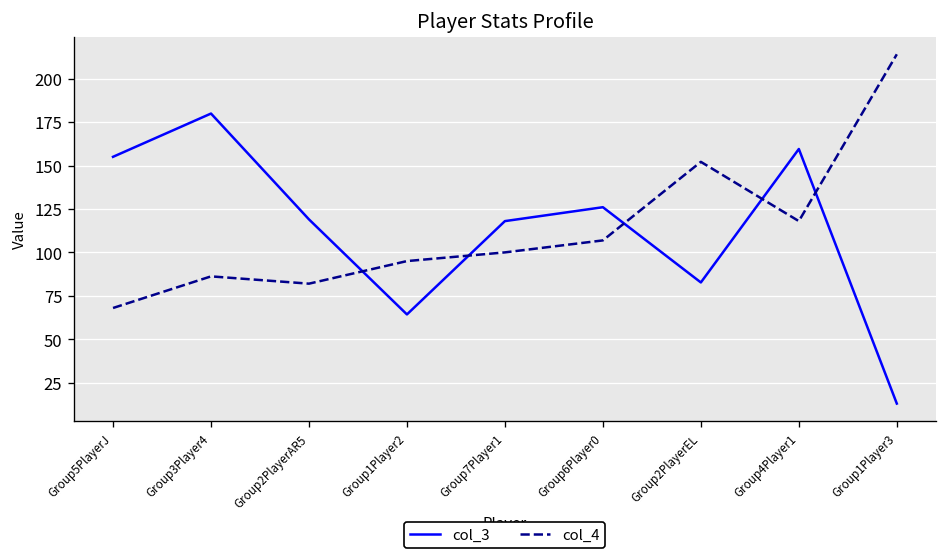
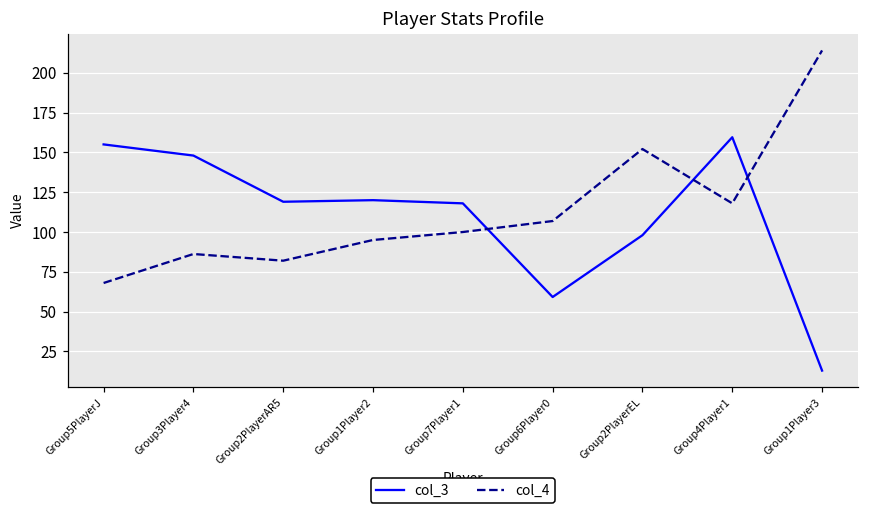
  {
    "col_3": {
      "Group5PlayerJ": 155,
-     "Group3Player4": 180,
+     "Group3Player4": 148,
      "Group2PlayerAR5": 119,
-     "Group1Player2": 64,
+     "Group1Player2": 120,
      "Group7Player1": 118,
-     "Group6Player0": 126,
-     "Group2PlayerEL": 83,
+     "Group6Player0": 59,
+     "Group2PlayerEL": 98,
      "Group4Player1": 160,
      "Group1Player3": 13
    },
    "col_4": {
      "Group5PlayerJ": 68,
      "Group3Player4": 86,
      "Group2PlayerAR5": 82,
      "Group1Player2": 95,
      "Group7Player1": 100,
      "Group6Player0": 107,
      "Group2PlayerEL": 152,
      "Group4Player1": 118,
      "Group1Player3": 214
    }
  }
